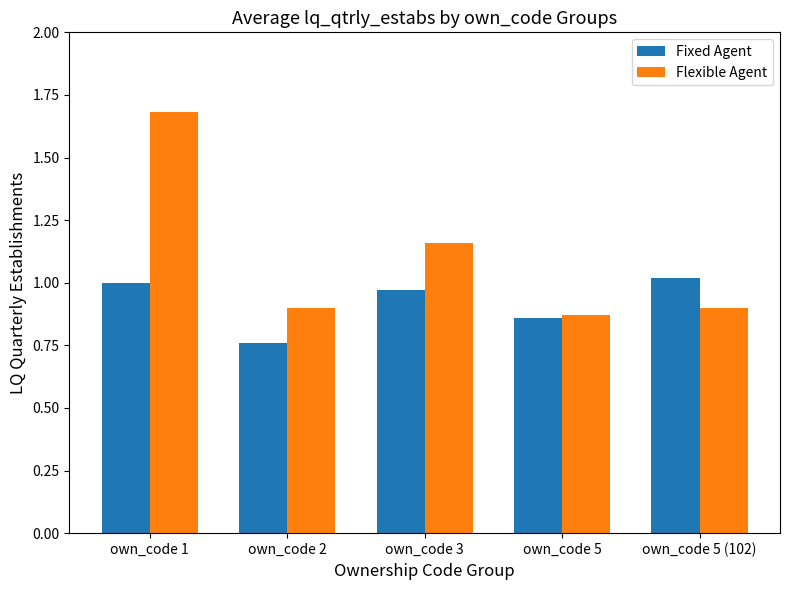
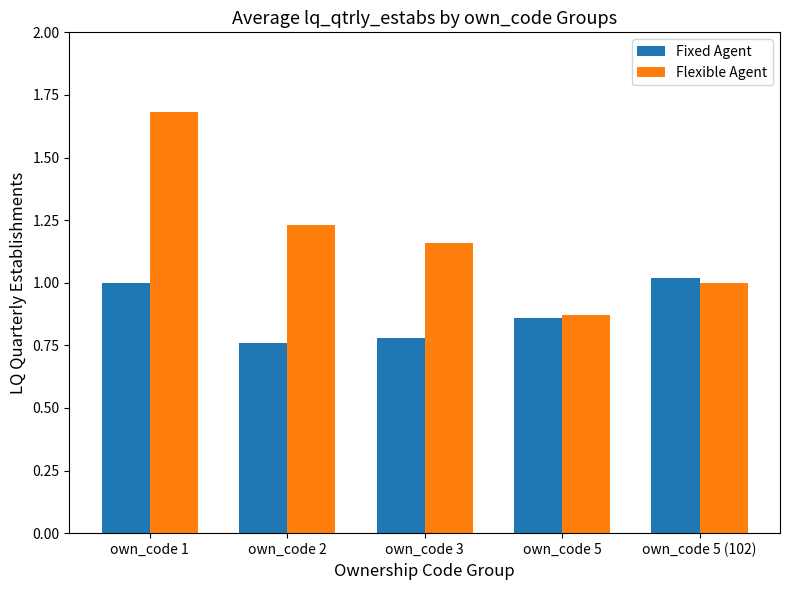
  {
    "Fixed Agent": {
      "own_code 1": 1.00,
      "own_code 2": 0.76,
-     "own_code 3": 0.97,
+     "own_code 3": 0.78,
      "own_code 5": 0.86,
      "own_code 5 (102)": 1.02
    },
    "Flexible Agent": {
      "own_code 1": 1.68,
-     "own_code 2": 0.90,
+     "own_code 2": 1.23,
      "own_code 3": 1.16,
      "own_code 5": 0.87,
-     "own_code 5 (102)": 0.9
+     "own_code 5 (102)": 1.0
    }
  }
